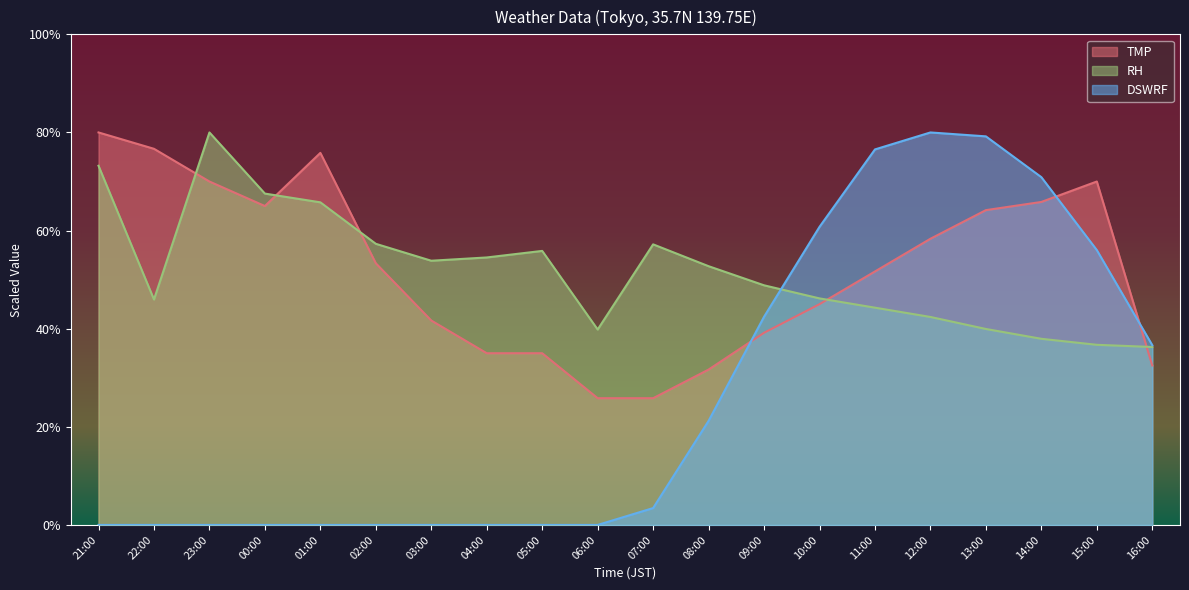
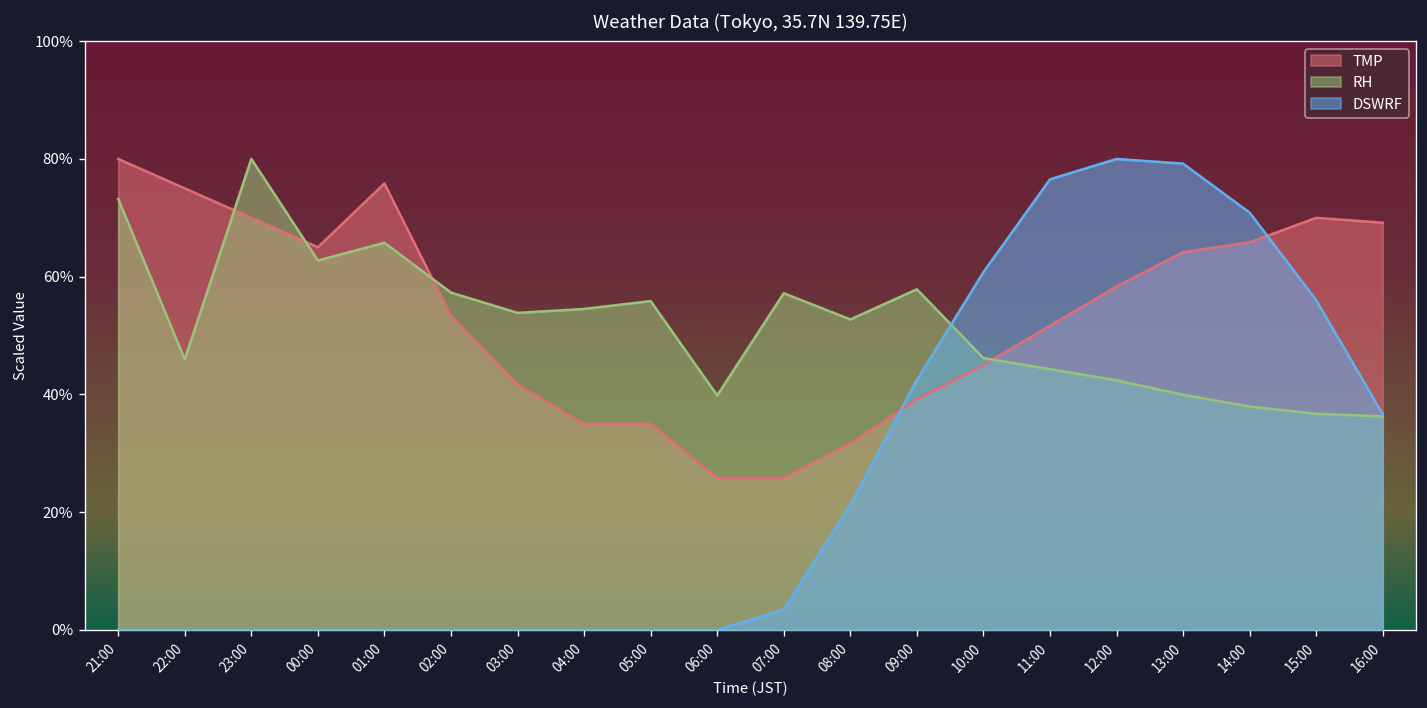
  {
    "TMP": {
      "21:00": "80%",
-     "22:00": "77%",
+     "22:00": "75%",
      "23:00": "70%",
      "00:00": "65%",
      "01:00": "76%",
      "02:00": "53%",
      "03:00": "42%",
      "04:00": "35%",
      "05:00": "35%",
      "06:00": "26%",
      "07:00": "26%",
      "08:00": "32%",
      "09:00": "39%",
      "10:00": "45%",
      "11:00": "52%",
      "12:00": "58%",
      "13:00": "64%",
      "14:00": "66%",
      "15:00": "70%",
-     "16:00": "33%"
+     "16:00": "69%"
    },
    "RH": {
      "21:00": "73%",
      "22:00": "46%",
      "23:00": "80%",
-     "00:00": "68%",
+     "00:00": "63%",
      "01:00": "66%",
      "02:00": "57%",
      "03:00": "54%",
      "04:00": "55%",
      "05:00": "56%",
      "06:00": "40%",
      "07:00": "57%",
      "08:00": "53%",
-     "09:00": "49%",
+     "09:00": "58%",
      "10:00": "46%",
      "11:00": "44%",
      "12:00": "42%",
      "13:00": "40%",
      "14:00": "38%",
      "15:00": "37%"
    },
    "DSWRF": {
      "21:00": "0%",
      "22:00": "0%",
      "23:00": "0%",
      "00:00": "0%",
      "01:00": "0%",
      "02:00": "0%",
      "03:00": "0%",
      "04:00": "0%",
      "05:00": "0%",
      "06:00": "0%",
      "07:00": "3%",
      "08:00": "21%",
      "09:00": "42%",
      "10:00": "61%",
      "11:00": "77%",
      "12:00": "80%",
      "13:00": "79%",
      "14:00": "71%",
      "15:00": "56%"
    }
  }
